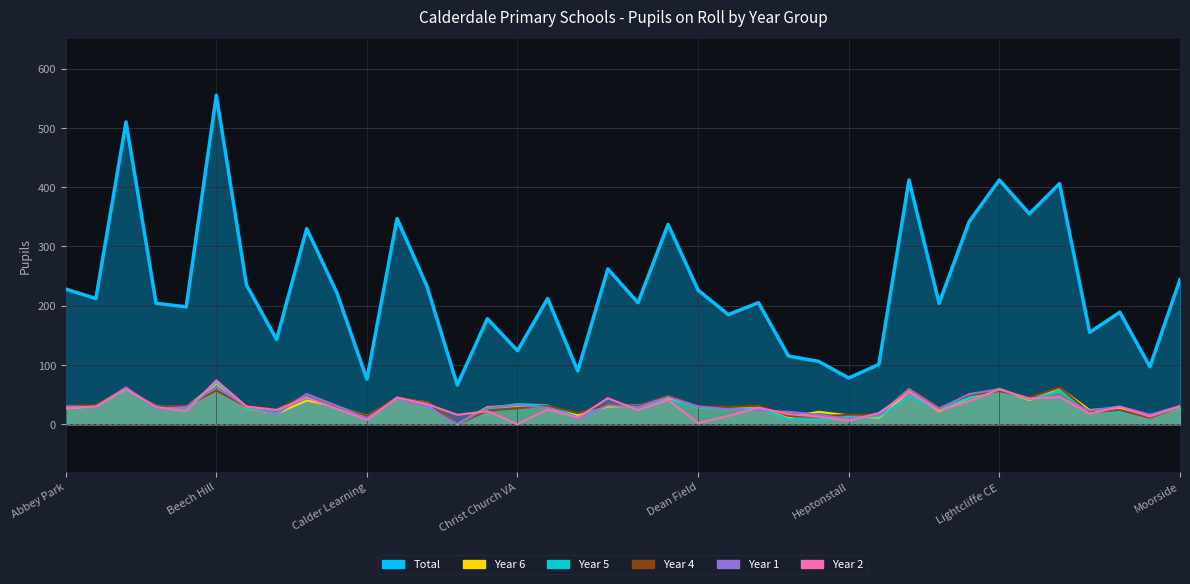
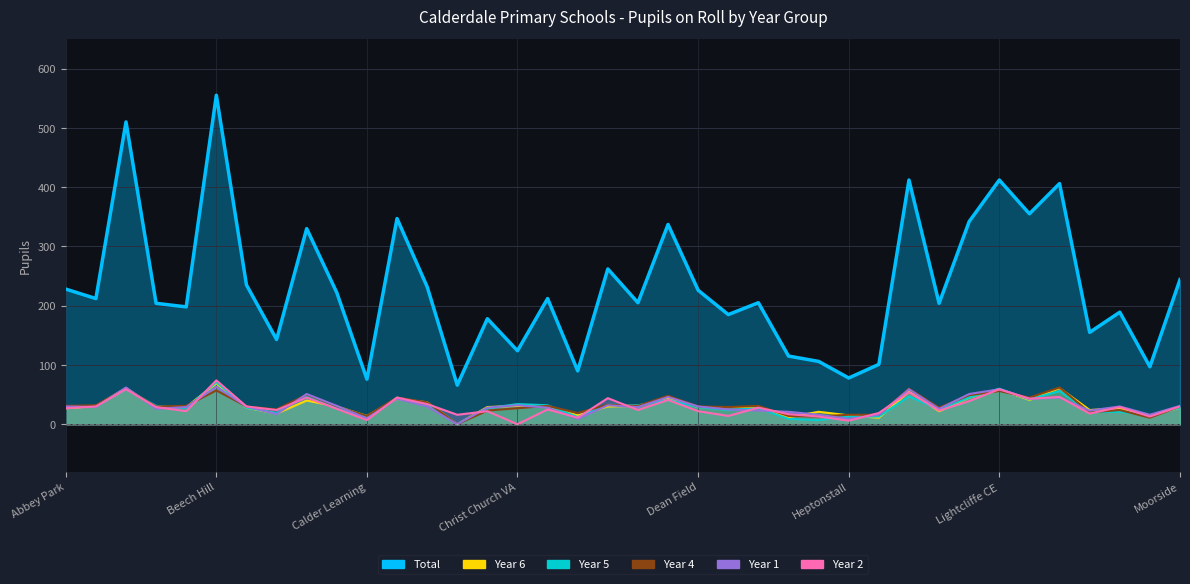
  {
    "Year 4": {
      "Beech Hill": 60
    },
    "Year 1": {
      "Beech Hill": 60
    },
    "Year 2": {
      "Christ Church VA": 0,
-     "Dean Field": 0
+     "Dean Field": 20
    }
  }
